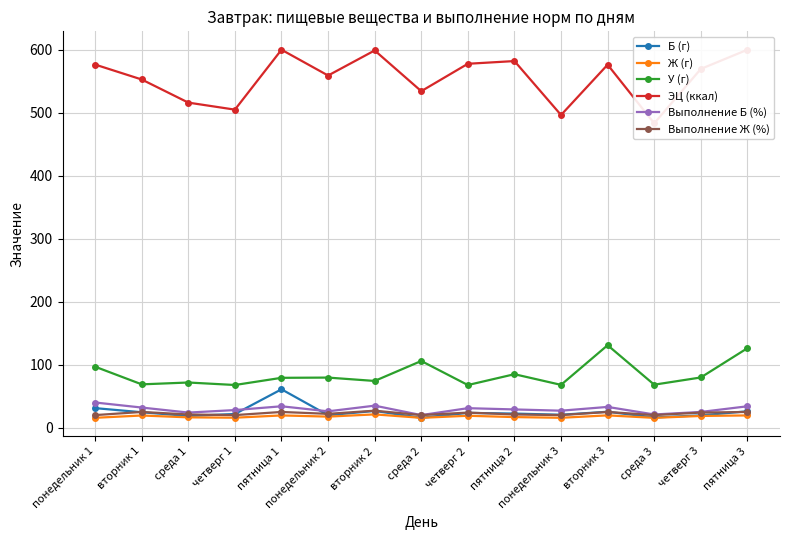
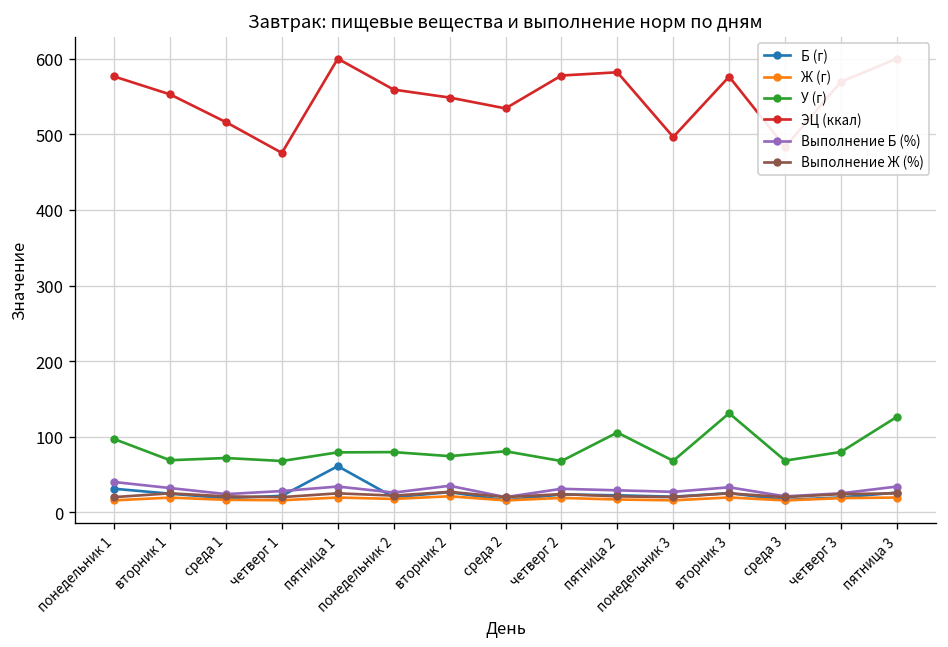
  {
    "Б (г)": {
      "понедельник 1": 30,
      "пятница 1": 60
    },
    "Ж (г)": {
      "понедельник 1": 20,
      "вторник 1": 20,
      "четверг 1": 20,
      "пятница 1": 20,
      "вторник 2": 20,
      "четверг 2": 20,
      "пятница 2": 20,
      "понедельник 3": 20,
      "вторник 3": 20,
      "пятница 3": 20
    },
    "У (г)": {
      "понедельник 1": 100,
      "вторник 1": 70,
      "среда 1": 70,
      "четверг 1": 70,
      "пятница 1": 80,
      "понедельник 2": 80,
      "вторник 2": 70,
-     "среда 2": 110,
+     "среда 2": 80,
      "четверг 2": 70,
-     "пятница 2": 80,
+     "пятница 2": 110,
      "понедельник 3": 70,
      "вторник 3": 130,
      "среда 3": 70,
      "четверг 3": 80,
      "пятница 3": 130
    },
    "ЭЦ (ккал)": {
      "понедельник 1": 580,
      "вторник 1": 550,
      "среда 1": 520,
-     "четверг 1": 510,
+     "четверг 1": 480,
      "пятница 1": 600,
      "понедельник 2": 560,
-     "вторник 2": 600,
+     "вторник 2": 550,
      "среда 2": 530,
      "четверг 2": 580,
      "пятница 2": 580,
      "понедельник 3": 500,
      "вторник 3": 580
    },
    "Выполнение Б (%)": {
      "понедельник 1": 40,
      "вторник 1": 30,
      "четверг 1": 30,
      "пятница 1": 30,
      "вторник 2": 40,
      "четверг 2": 30,
      "пятница 2": 30,
      "понедельник 3": 30,
      "вторник 3": 30,
      "пятница 3": 30
    },
    "Выполнение Ж (%)": {
      "понедельник 1": 20,
      "пятница 1": 30
    }
  }
